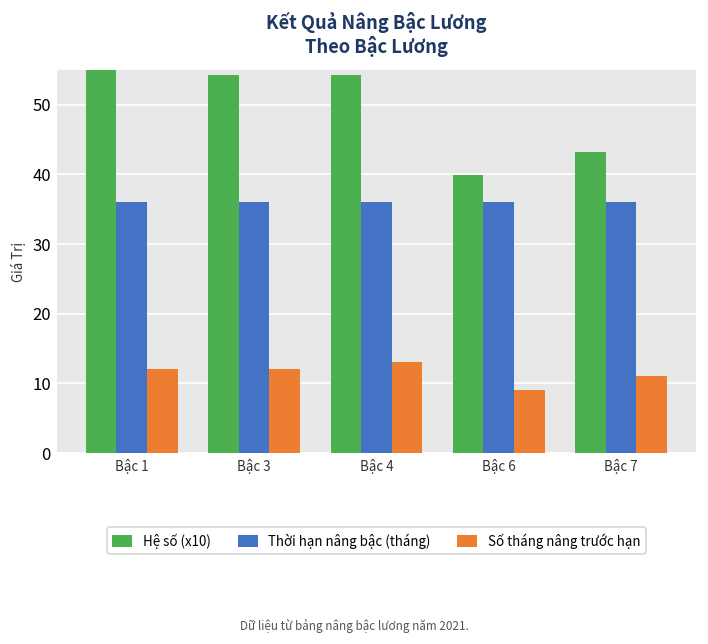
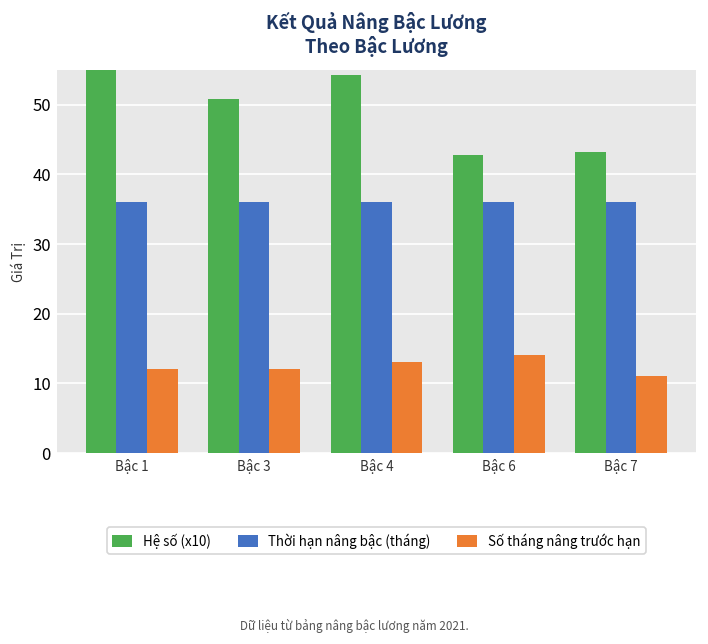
  {
    "Hệ số (x10)": {
-     "Bậc 3": 54,
+     "Bậc 3": 51,
      "Bậc 4": 54,
-     "Bậc 6": 40,
+     "Bậc 6": 43,
      "Bậc 7": 43
    },
    "Thời hạn nâng bậc (tháng)": {
      "Bậc 1": 36,
      "Bậc 3": 36,
      "Bậc 4": 36,
      "Bậc 6": 36,
      "Bậc 7": 36
    },
    "Số tháng nâng trước hạn": {
      "Bậc 1": 12,
      "Bậc 3": 12,
      "Bậc 4": 13,
-     "Bậc 6": 9,
+     "Bậc 6": 14,
      "Bậc 7": 11
    }
  }
